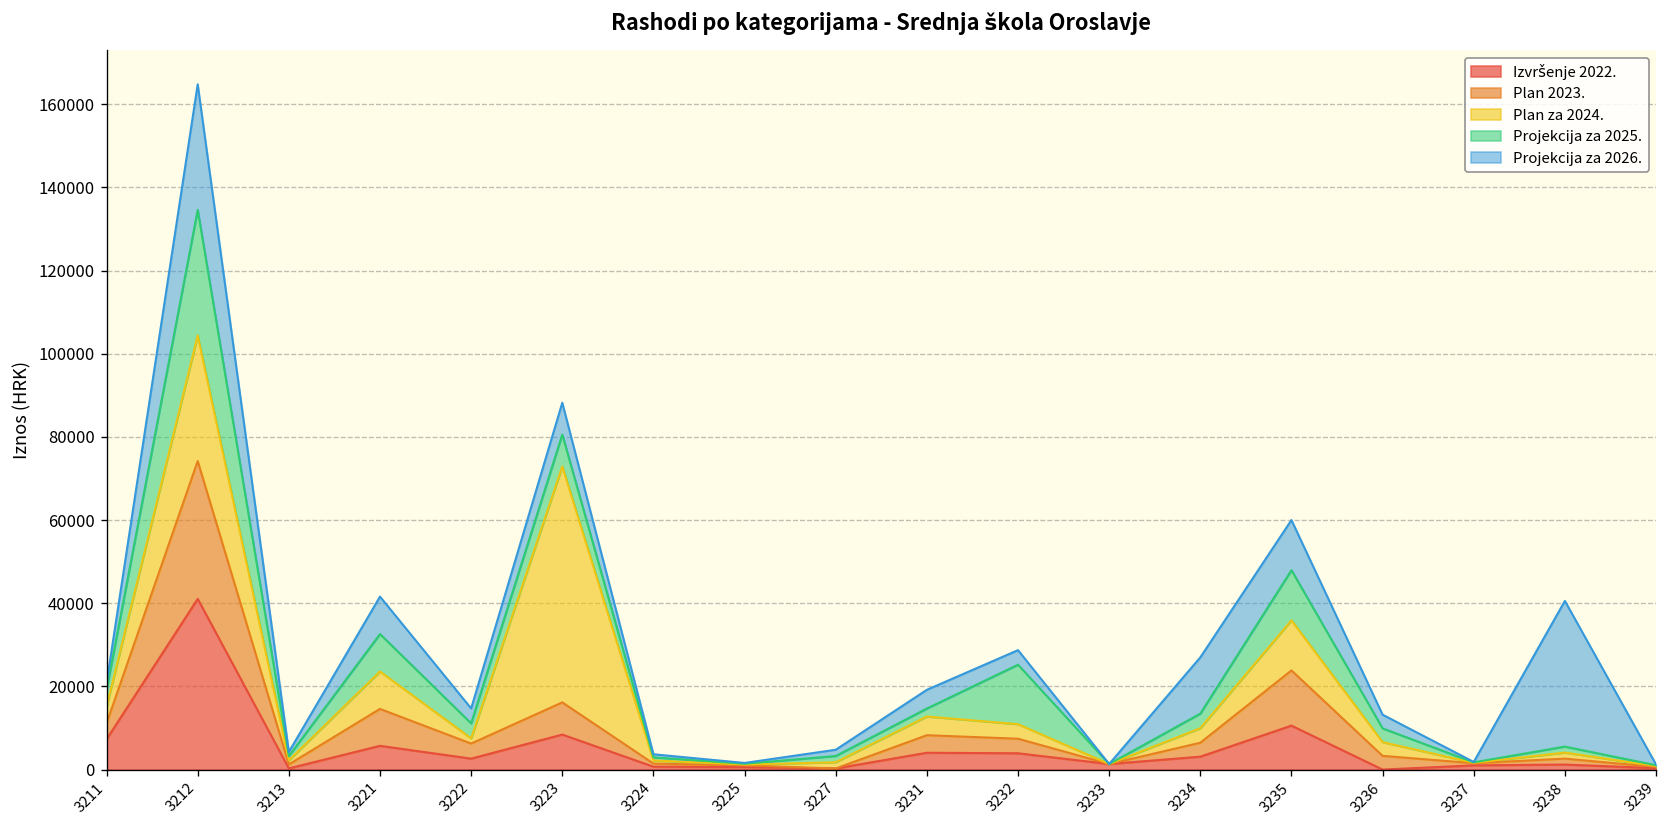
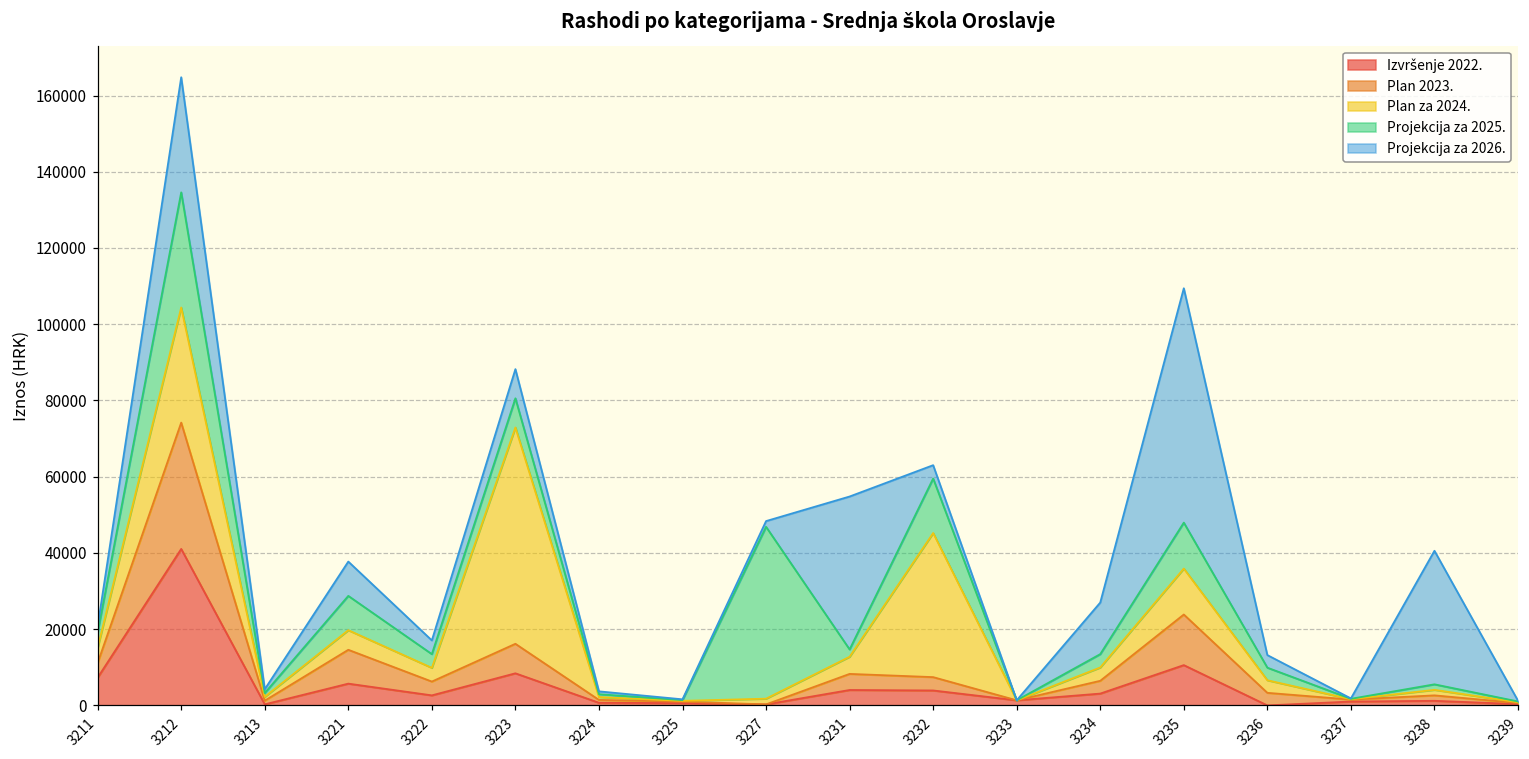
  {
    "Plan za 2024.": {
      "3211": 4000,
      "3212": 30000,
      "3213": 1000,
-     "3221": 9000,
-     "3222": 1000,
+     "3221": 5000,
+     "3222": 4000,
      "3223": 57000,
      "3224": 1000,
      "3227": 2000,
      "3231": 5000,
-     "3232": 4000,
+     "3232": 38000,
      "3234": 3000,
      "3235": 12000,
      "3236": 3000,
      "3238": 1000
    },
    "Projekcija za 2025.": {
      "3211": 4000,
      "3212": 30000,
      "3213": 1000,
      "3221": 9000,
      "3222": 4000,
      "3223": 8000,
      "3224": 1000,
-     "3227": 1000,
+     "3227": 45000,
      "3231": 2000,
      "3232": 14000,
      "3234": 4000,
      "3235": 12000,
      "3236": 3000,
      "3238": 1000
    },
    "Projekcija za 2026.": {
      "3211": 2000,
      "3212": 30000,
      "3213": 1000,
      "3221": 9000,
      "3222": 4000,
      "3223": 8000,
      "3224": 1000,
      "3227": 2000,
-     "3231": 5000,
+     "3231": 40000,
      "3232": 4000,
      "3234": 14000,
-     "3235": 12000,
+     "3235": 61000,
      "3236": 3000,
      "3238": 35000
    }
  }
